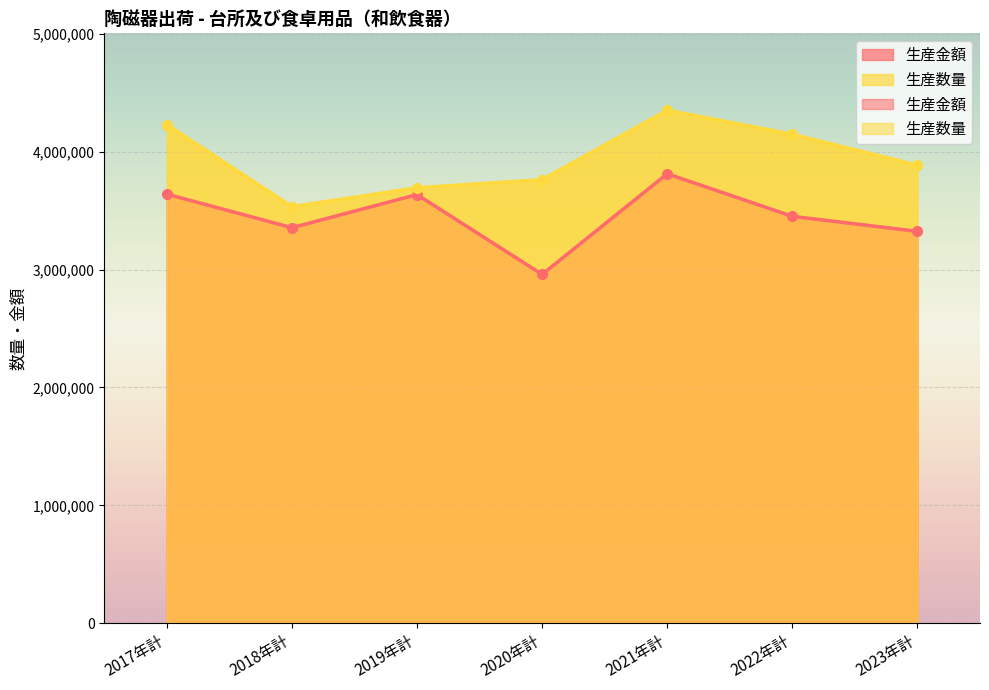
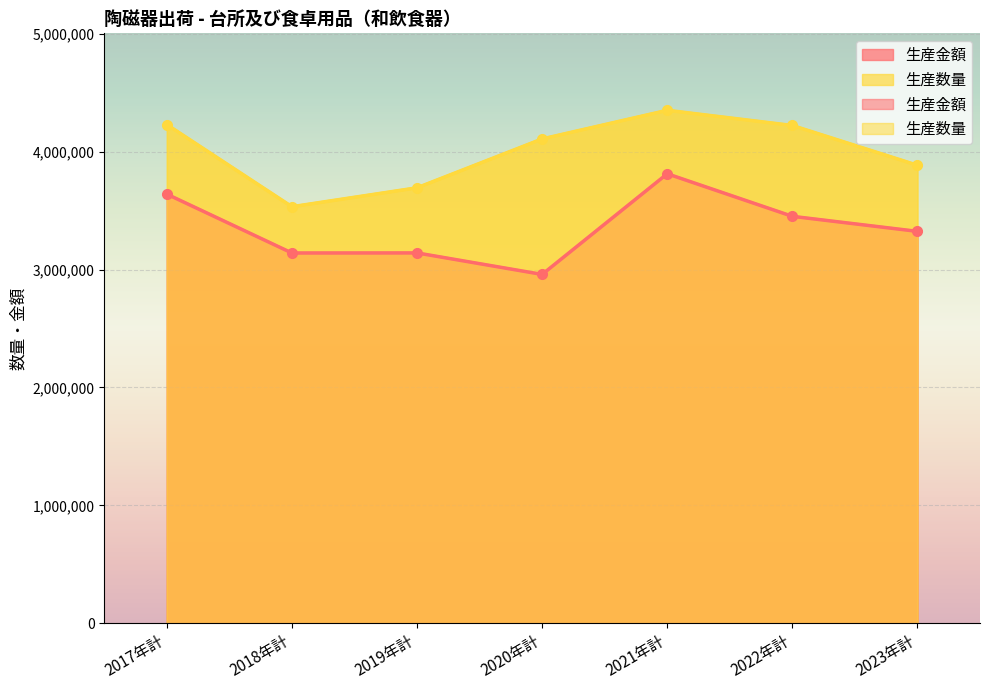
  {
    "生産金額": {
      "2017年計": "3,640,000",
-     "2018年計": "3,350,000",
-     "2019年計": "3,640,000",
+     "2018年計": "3,140,000",
+     "2019年計": "3,140,000",
      "2020年計": "2,960,000",
      "2021年計": "3,810,000",
      "2022年計": "3,450,000",
      "2023年計": "3,320,000"
    },
    "生産数量": {
      "2017年計": "4,230,000",
      "2018年計": "3,530,000",
      "2019年計": "3,690,000",
-     "2020年計": "3,760,000",
+     "2020年計": "4,110,000",
      "2021年計": "4,350,000",
-     "2022年計": "4,150,000",
+     "2022年計": "4,220,000",
      "2023年計": "3,880,000"
    }
  }
